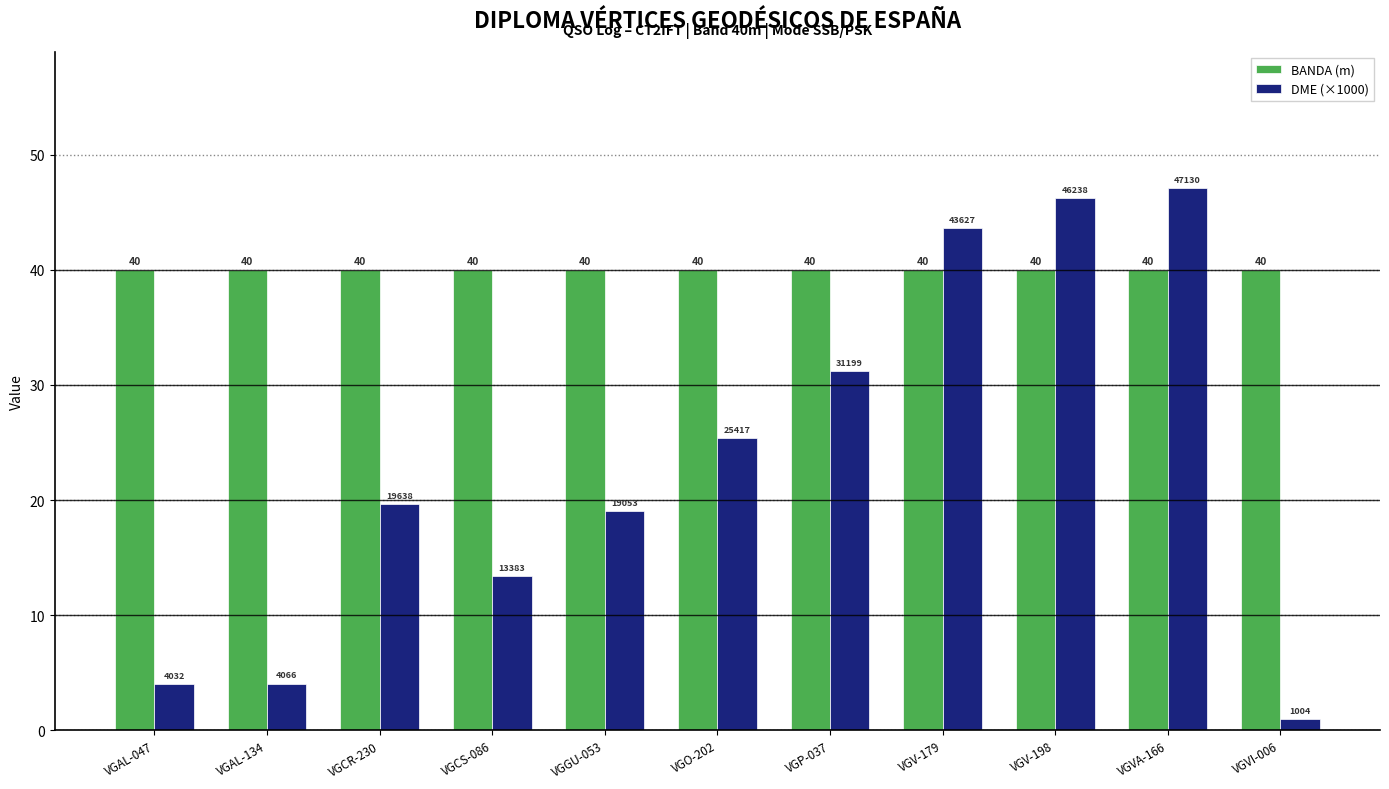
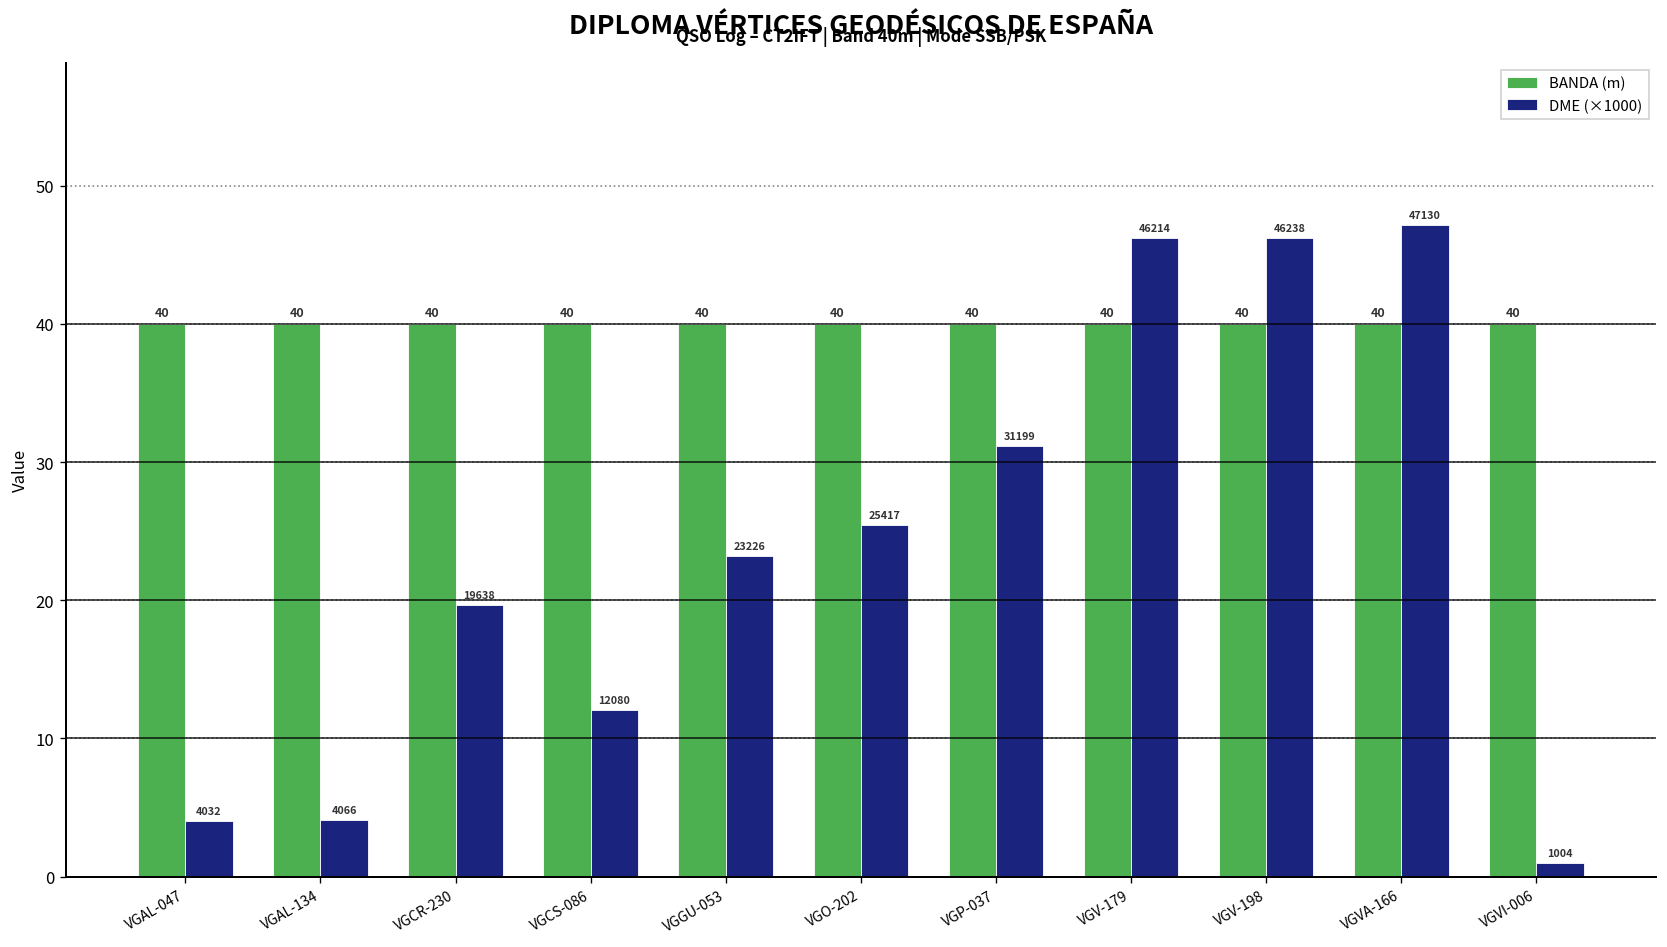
  {
    "BANDA (m)": {
      "VGAL-047": 40,
      "VGAL-134": 40,
      "VGCR-230": 40,
      "VGCS-086": 40,
      "VGGU-053": 40,
      "VGO-202": 40,
      "VGP-037": 40,
      "VGV-179": 40,
      "VGV-198": 40,
      "VGVA-166": 40,
      "VGVI-006": 40
    },
    "DME (×1000)": {
-     "VGCS-086": 13383,
-     "VGGU-053": 19053,
-     "VGV-179": 43627
+     "VGCS-086": 12080,
+     "VGGU-053": 23226,
+     "VGV-179": 46214
    }
  }
